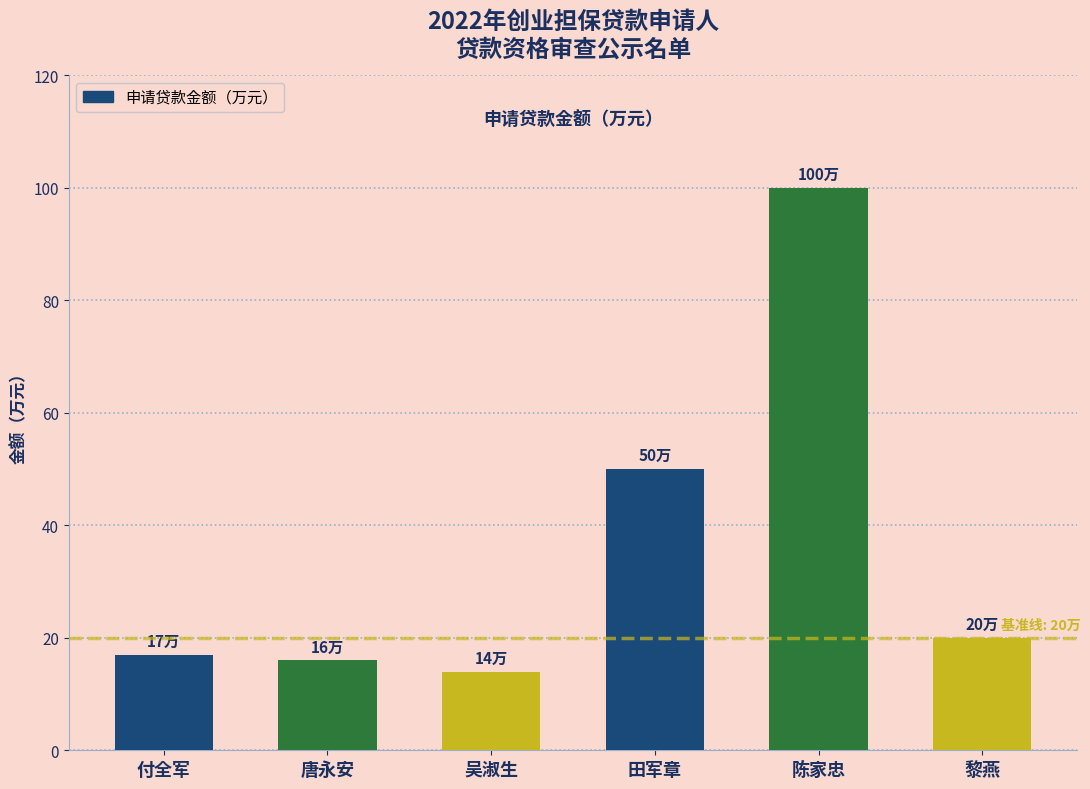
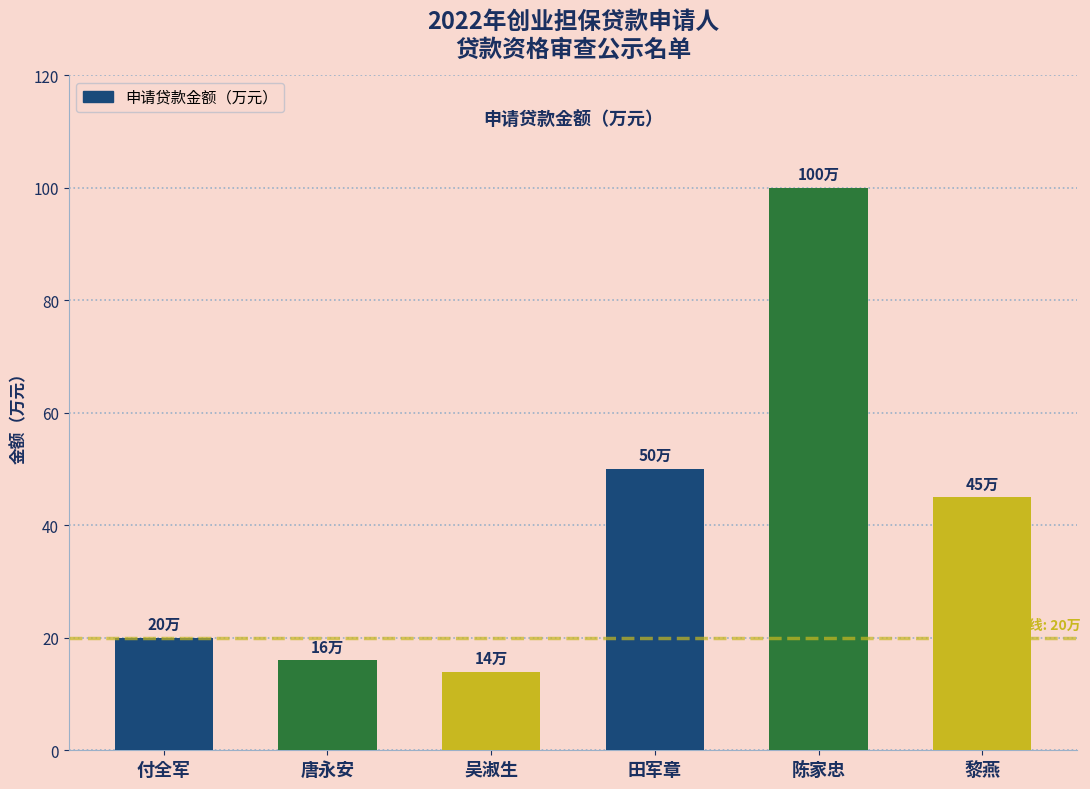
  {
-   "付全军": "17万",
+   "付全军": "20万",
    "唐永安": "16万",
    "吴淑生": "14万",
    "田军章": "50万",
    "陈家忠": "100万",
-   "黎燕": "20万"
+   "黎燕": "45万"
  }
